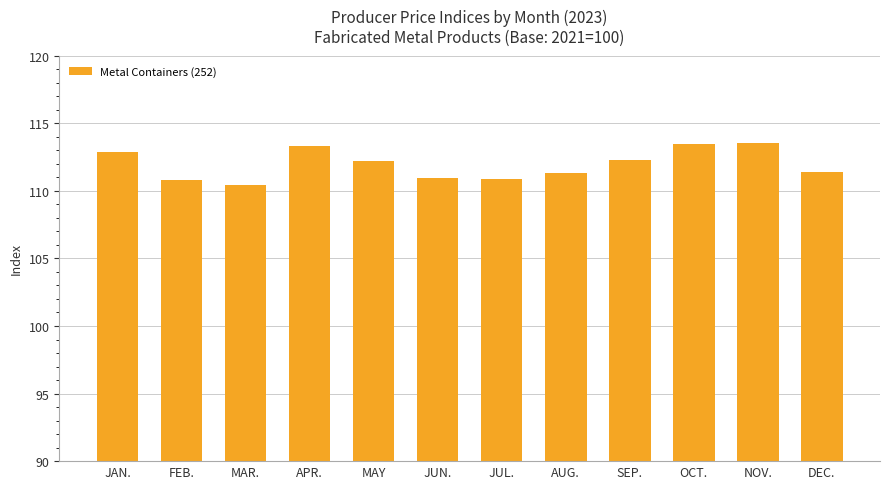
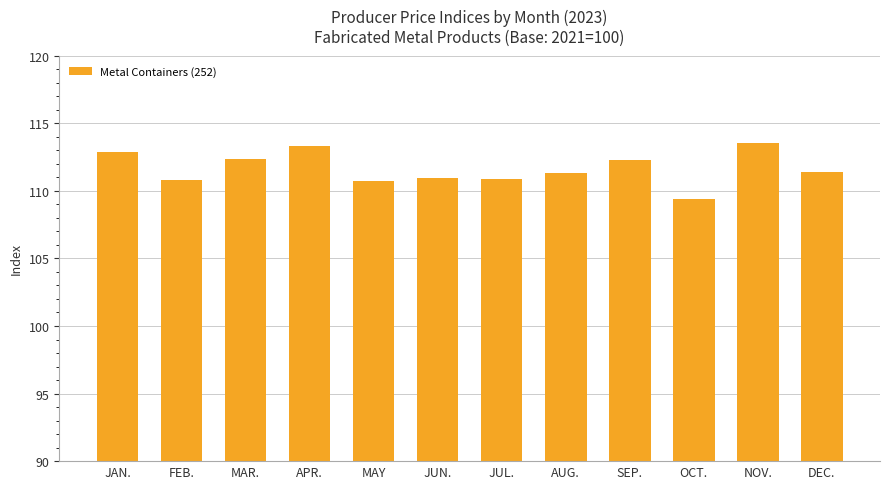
  {
    "JAN.": 112.9,
    "FEB.": 110.8,
-   "MAR.": 110.4,
+   "MAR.": 112.4,
    "APR.": 113.3,
-   "MAY": 112.2,
+   "MAY": 110.7,
    "JUN.": 111.0,
    "JUL.": 110.9,
    "AUG.": 111.3,
    "SEP.": 112.3,
-   "OCT.": 113.5,
+   "OCT.": 109.4,
    "NOV.": 113.5,
    "DEC.": 111.4
  }
